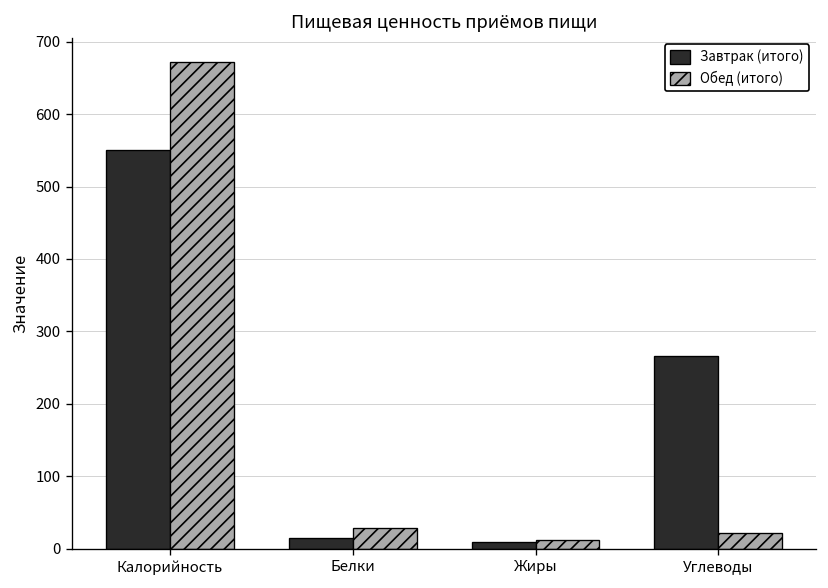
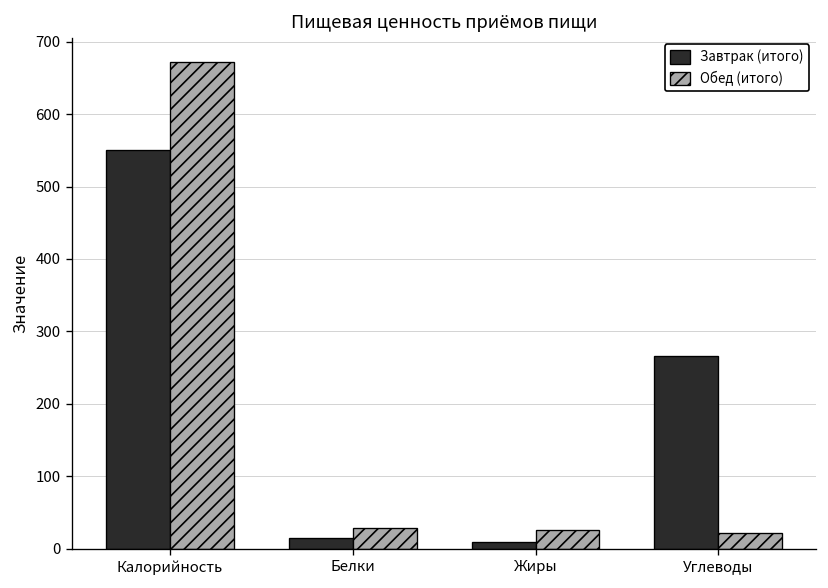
  {
    "Завтрак (итого)": {
      "Калорийность": 550,
      "Белки": 10,
      "Жиры": 10,
      "Углеводы": 270
    },
    "Обед (итого)": {
      "Калорийность": 670,
      "Белки": 30,
-     "Жиры": 10,
+     "Жиры": 30,
      "Углеводы": 20
    }
  }
